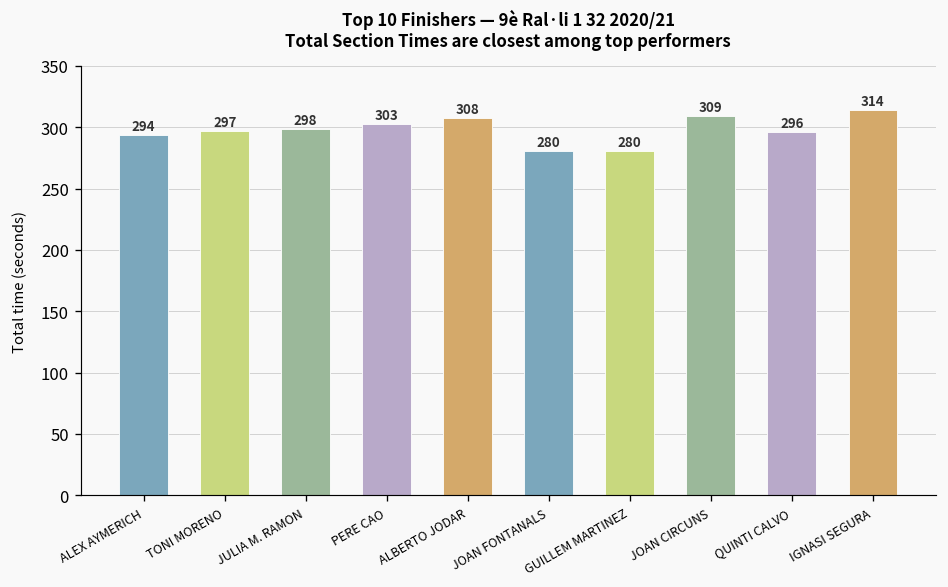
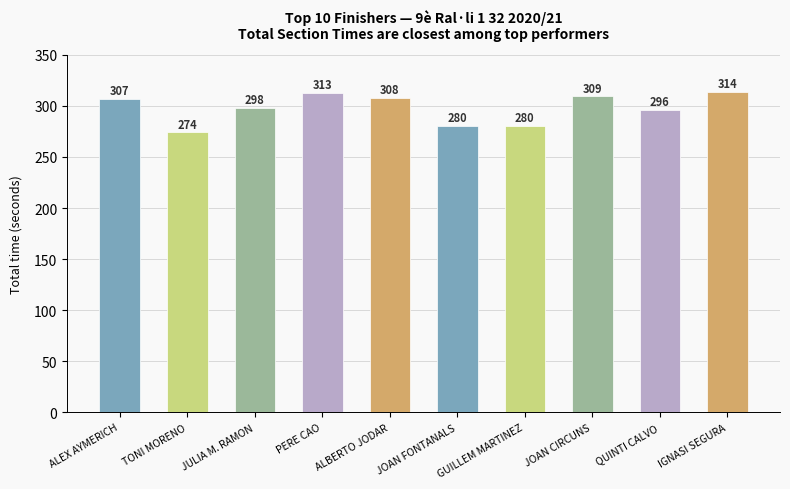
  {
-   "ALEX AYMERICH": 294,
-   "TONI MORENO": 297,
+   "ALEX AYMERICH": 307,
+   "TONI MORENO": 274,
    "JULIA M. RAMON": 298,
-   "PERE CAO": 303,
+   "PERE CAO": 313,
    "ALBERTO JODAR": 308,
    "JOAN FONTANALS": 280,
    "GUILLEM MARTINEZ": 280,
    "JOAN CIRCUNS": 309,
    "QUINTI CALVO": 296,
    "IGNASI SEGURA": 314
  }
